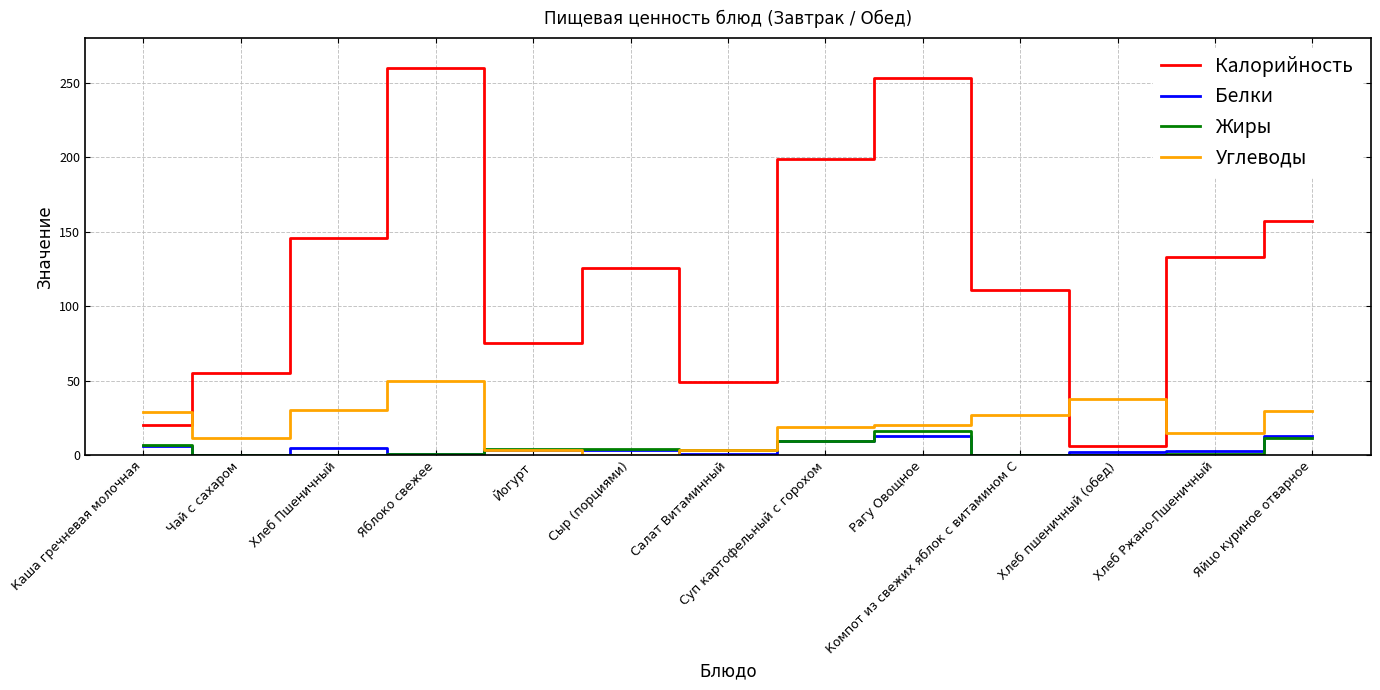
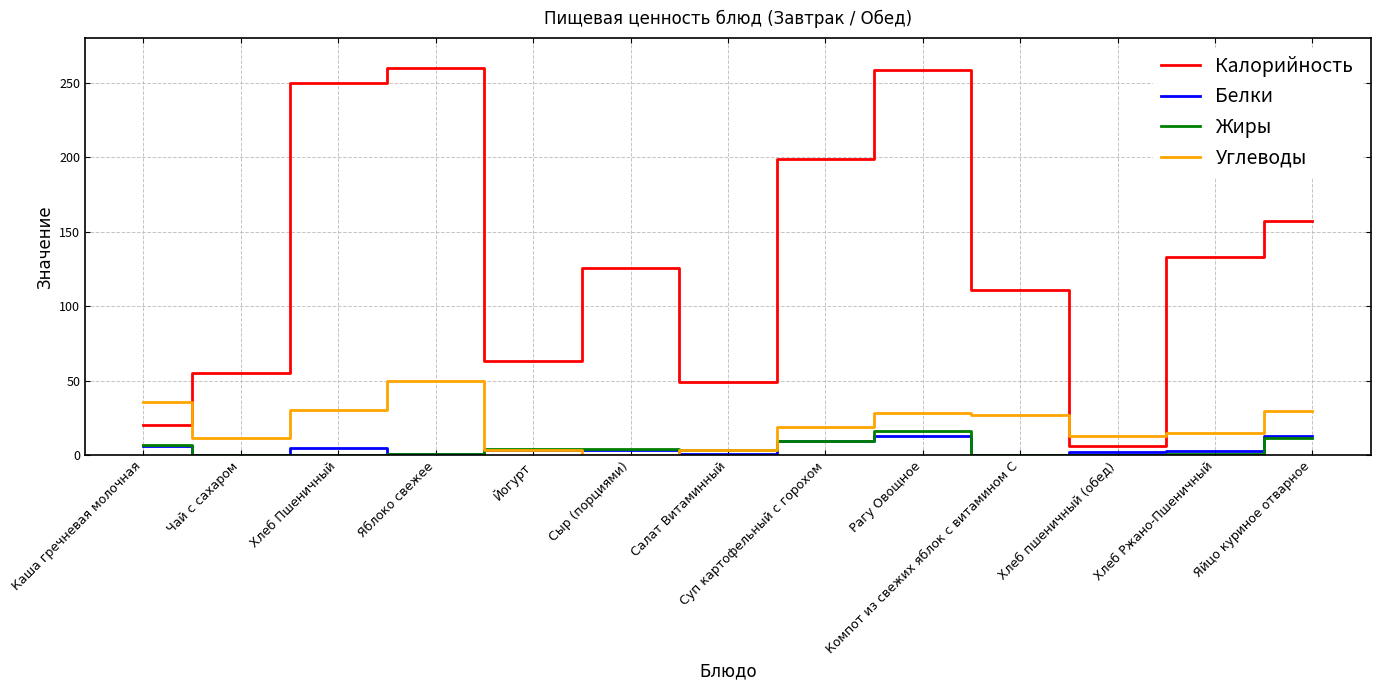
  {
    "Калорийность": {
      "Каша гречневая молочная": 20,
      "Чай с сахаром": 55,
-     "Хлеб Пшеничный": 146,
+     "Хлеб Пшеничный": 250,
      "Яблоко свежее": 260,
-     "Йогурт": 75,
+     "Йогурт": 63,
      "Сыр (порциями)": 125,
      "Салат Витаминный": 49,
      "Суп картофельный с горохом": 199,
-     "Рагу Овощное": 253,
+     "Рагу Овощное": 259,
      "Компот из свежих яблок с витамином С": 111,
      "Хлеб пшеничный (обед)": 6,
      "Хлеб Ржано-Пшеничный": 133,
      "Яйцо куриное отварное": 157
    },
    "Белки": {
      "Хлеб Пшеничный": 5,
      "Салат Витаминный": 1,
      "Рагу Овощное": 13,
      "Хлеб пшеничный (обед)": 2,
      "Хлеб Ржано-Пшеничный": 3
    },
    "Жиры": {
      "Хлеб Пшеничный": 0,
      "Рагу Овощное": 16,
      "Хлеб пшеничный (обед)": 0,
      "Хлеб Ржано-Пшеничный": 0
    },
    "Углеводы": {
-     "Каша гречневая молочная": 29,
+     "Каша гречневая молочная": 36,
      "Чай с сахаром": 12,
      "Хлеб Пшеничный": 30,
      "Яблоко свежее": 50,
      "Сыр (порциями)": 0,
      "Суп картофельный с горохом": 19,
-     "Рагу Овощное": 21,
+     "Рагу Овощное": 28,
      "Компот из свежих яблок с витамином С": 27,
-     "Хлеб пшеничный (обед)": 37,
+     "Хлеб пшеничный (обед)": 13,
      "Хлеб Ржано-Пшеничный": 15,
      "Яйцо куриное отварное": 30
    }
  }
